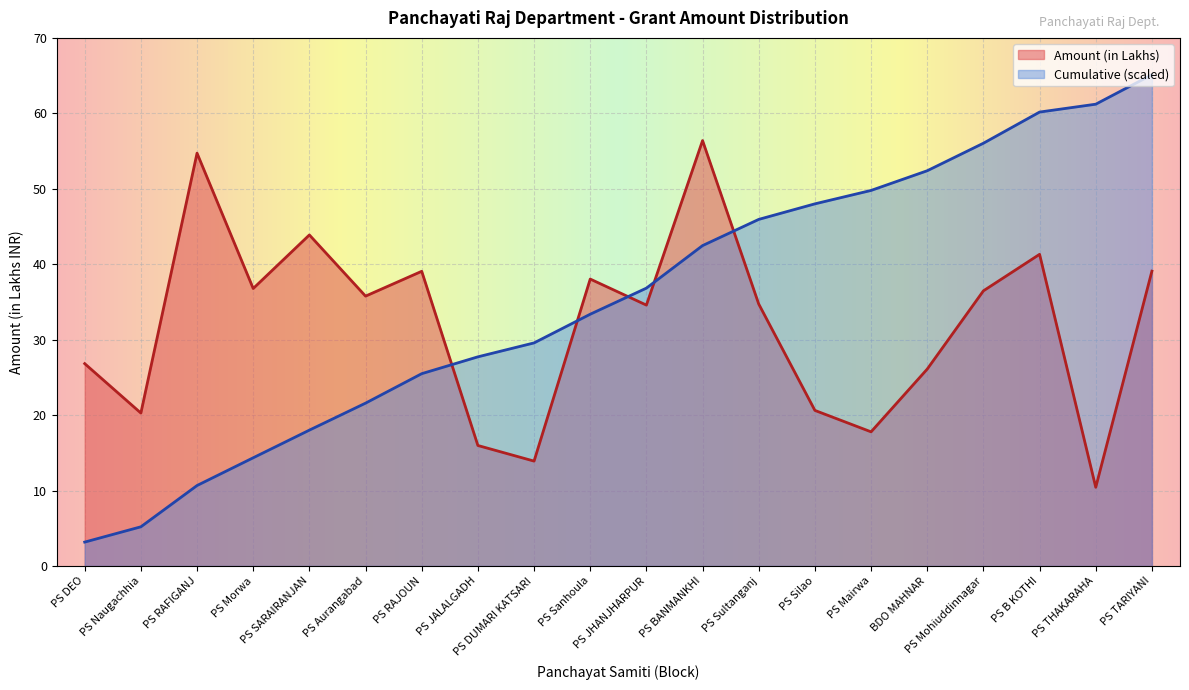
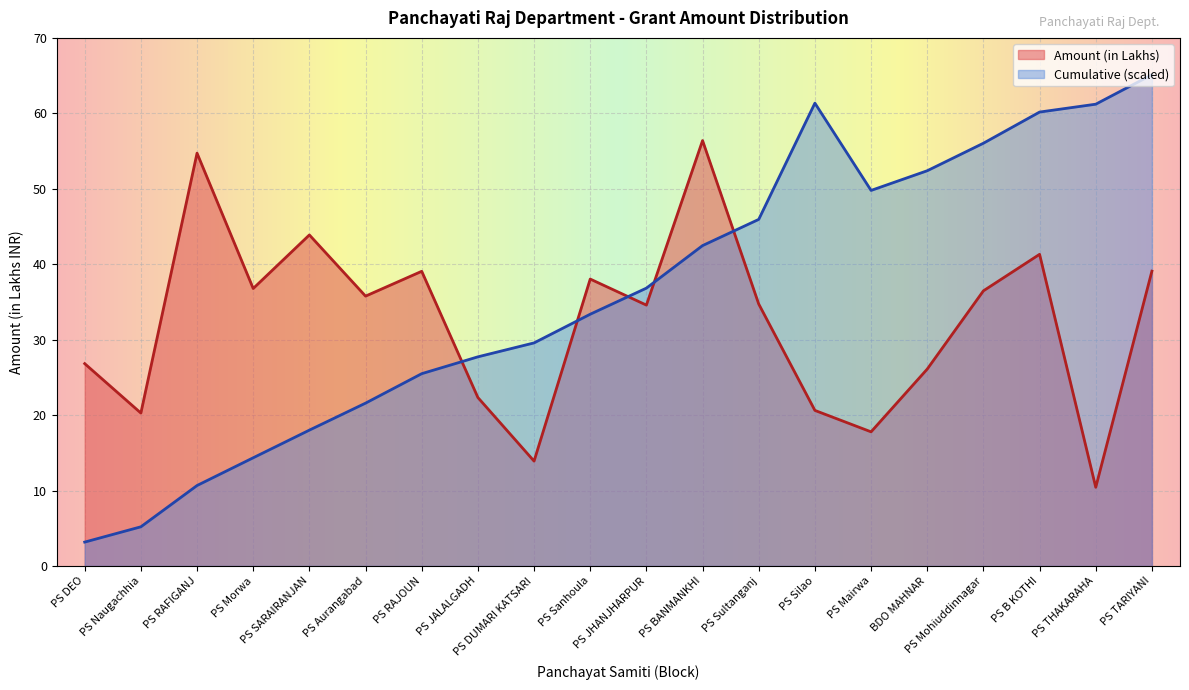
  {
    "Amount (in Lakhs)": {
      "PS DEO": 27,
      "PS Naugachhia": 20,
      "PS RAFIGANJ": 55,
      "PS Morwa": 37,
      "PS SARAIRANJAN": 44,
      "PS Aurangabad": 36,
      "PS RAJOUN": 39,
-     "PS JALALGADH": 16,
+     "PS JALALGADH": 22,
      "PS DUMARI KATSARI": 14,
      "PS Sanhoula": 38,
      "PS JHANJHARPUR": 35,
      "PS BANMANKHI": 56,
      "PS Sultanganj": 35,
      "PS Silao": 21,
      "PS Mairwa": 18,
      "BDO MAHNAR": 26,
      "PS Mohiuddinnagar": 36,
      "PS B KOTHI": 41,
      "PS THAKARAHA": 10,
      "PS TARIYANI": 39
    },
    "Cumulative (scaled)": {
      "PS DEO": 3,
      "PS Naugachhia": 5,
      "PS RAFIGANJ": 11,
      "PS Morwa": 14,
      "PS SARAIRANJAN": 18,
      "PS Aurangabad": 22,
      "PS RAJOUN": 25,
      "PS JALALGADH": 28,
      "PS DUMARI KATSARI": 30,
      "PS Sanhoula": 33,
      "PS JHANJHARPUR": 37,
      "PS BANMANKHI": 42,
      "PS Sultanganj": 46,
-     "PS Silao": 48,
+     "PS Silao": 61,
      "PS Mairwa": 50,
      "BDO MAHNAR": 52,
      "PS Mohiuddinnagar": 56,
      "PS B KOTHI": 60,
      "PS THAKARAHA": 61
    }
  }
